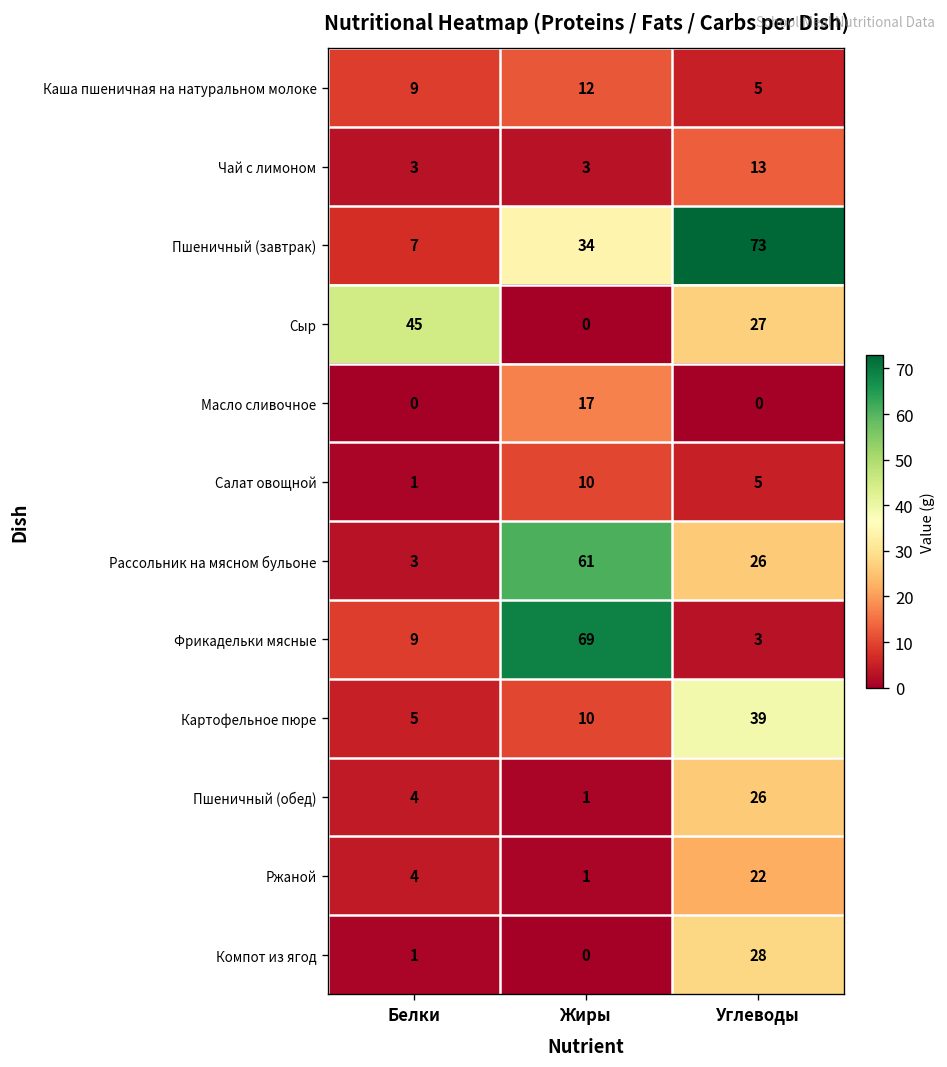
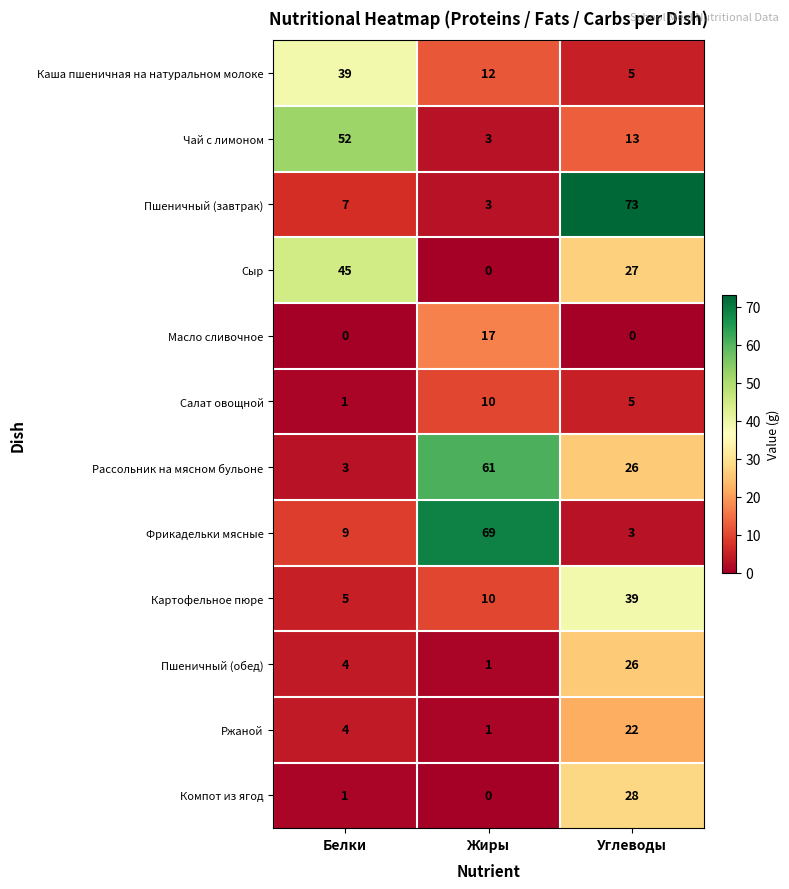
  {
    "Каша пшеничная на натуральном молоке": {
-     "Белки": 9,
+     "Белки": 39,
      "Жиры": 12,
      "Углеводы": 5
    },
    "Чай с лимоном": {
-     "Белки": 3,
+     "Белки": 52,
      "Жиры": 3,
      "Углеводы": 13
    },
    "Пшеничный (завтрак)": {
      "Белки": 7,
-     "Жиры": 34,
+     "Жиры": 3,
      "Углеводы": 73
    },
    "Сыр": {
      "Белки": 45,
      "Жиры": 0,
      "Углеводы": 27
    },
    "Масло сливочное": {
      "Белки": 0,
      "Жиры": 17,
      "Углеводы": 0
    },
    "Салат овощной": {
      "Белки": 1,
      "Жиры": 10,
      "Углеводы": 5
    },
    "Рассольник на мясном бульоне": {
      "Белки": 3,
      "Жиры": 61,
      "Углеводы": 26
    },
    "Фрикадельки мясные": {
      "Белки": 9,
      "Жиры": 69,
      "Углеводы": 3
    },
    "Картофельное пюре": {
      "Белки": 5,
      "Жиры": 10,
      "Углеводы": 39
    },
    "Пшеничный (обед)": {
      "Белки": 4,
      "Жиры": 1,
      "Углеводы": 26
    },
    "Ржаной": {
      "Белки": 4,
      "Жиры": 1,
      "Углеводы": 22
    },
    "Компот из ягод": {
      "Белки": 1,
      "Жиры": 0,
      "Углеводы": 28
    }
  }
